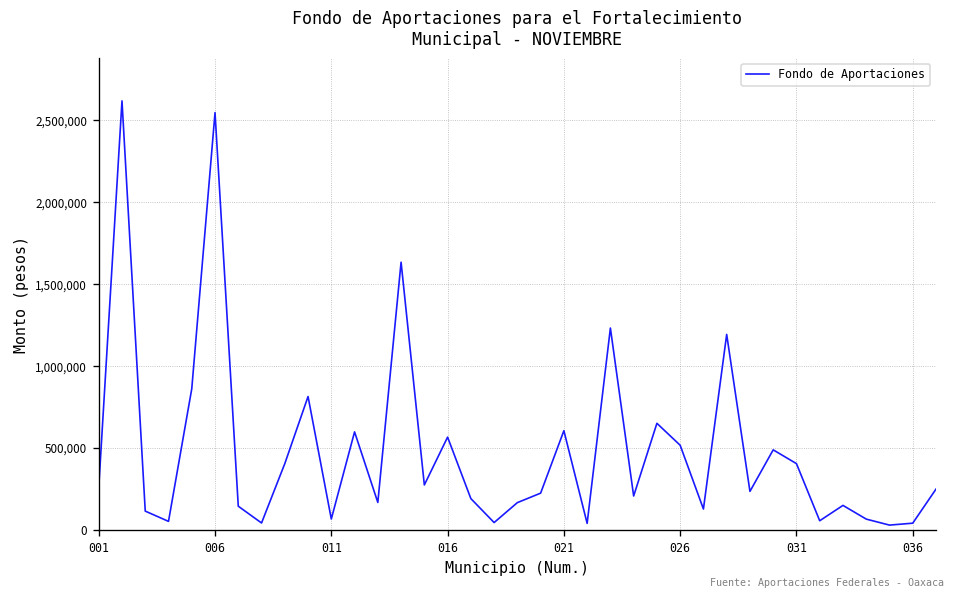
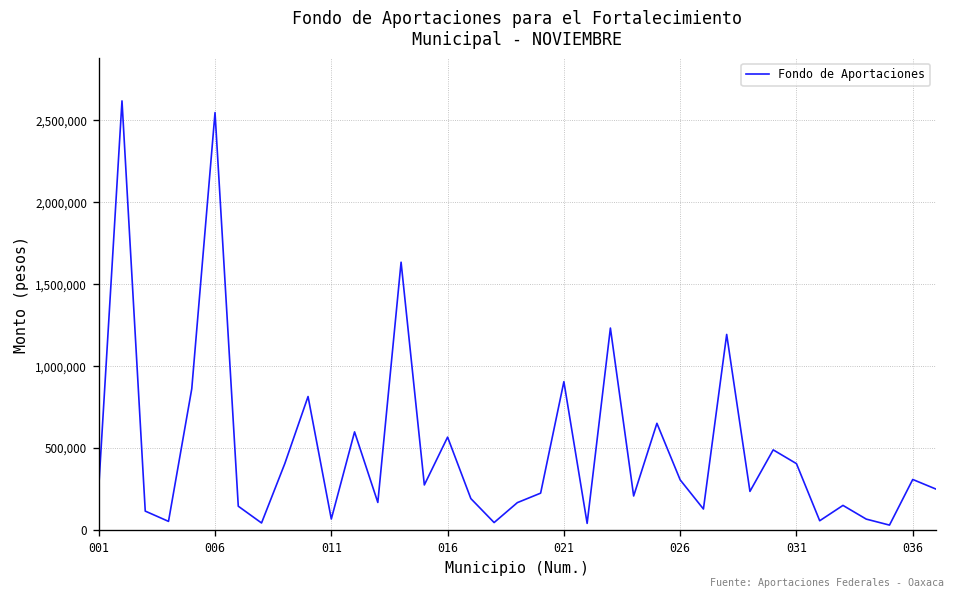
  {
    "001": "260,000",
    "006": "2,550,000",
    "011": "70,000",
    "016": "570,000",
-   "021": "610,000",
-   "026": "520,000",
+   "021": "910,000",
+   "026": "310,000",
    "031": "410,000",
-   "036": "40,000"
+   "036": "310,000"
  }
